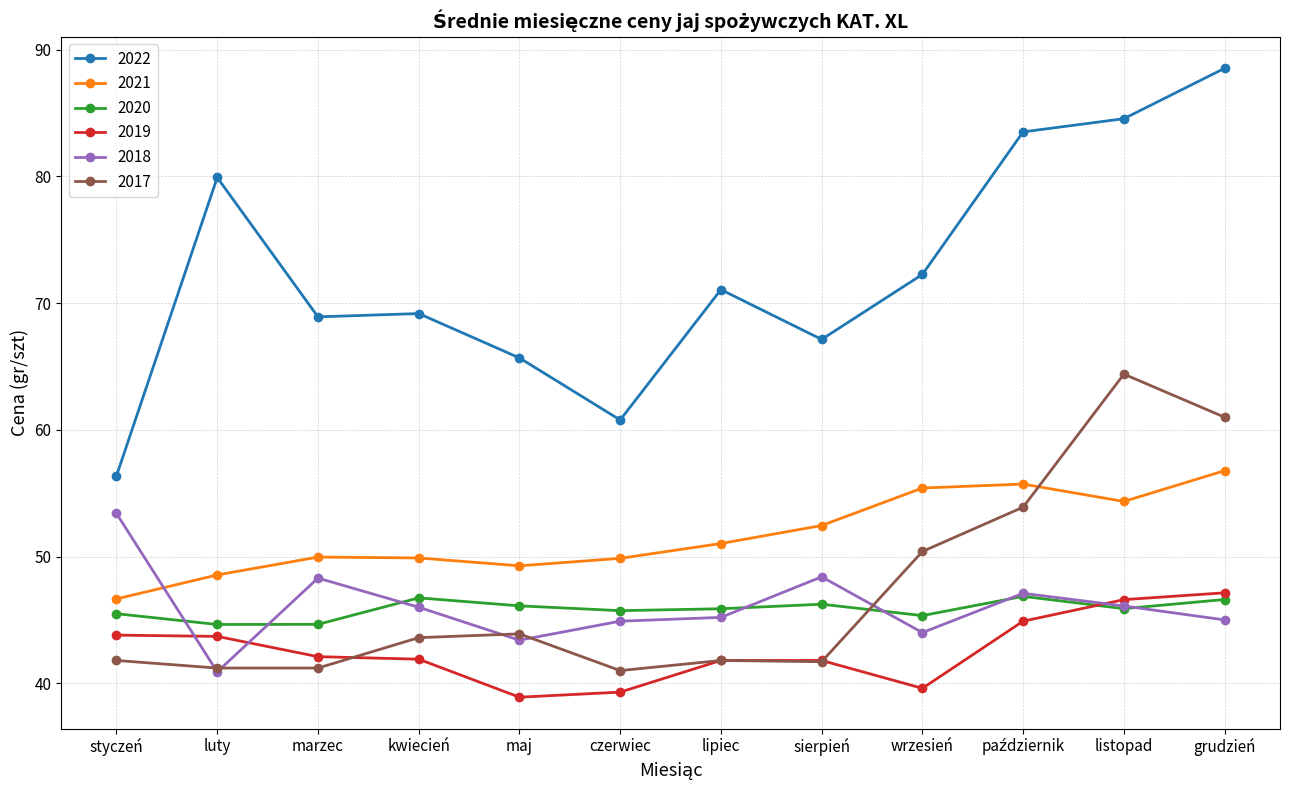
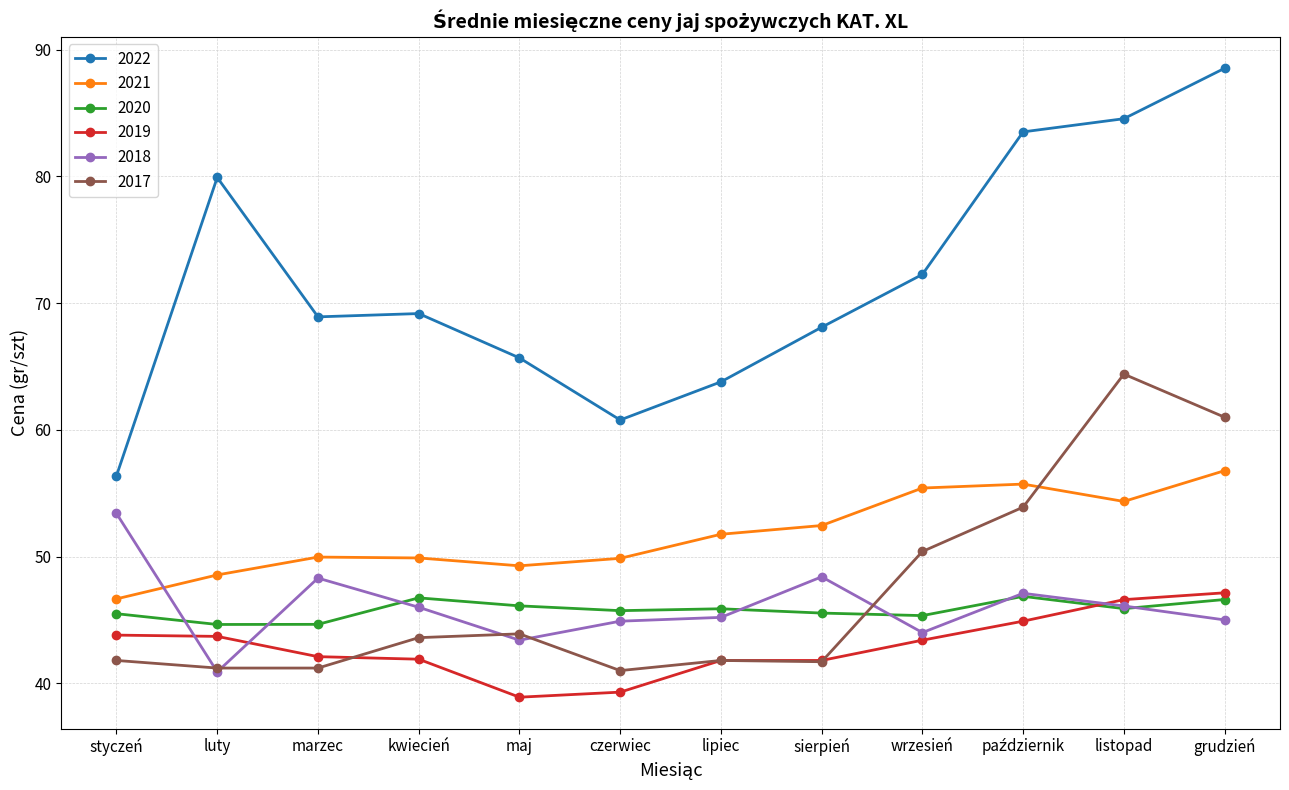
  {
    "2022": {
      "styczeń": 56.4,
      "luty": 79.9,
      "marzec": 68.9,
      "kwiecień": 69.2,
      "maj": 65.7,
      "czerwiec": 60.8,
-     "lipiec": 71.1,
-     "sierpień": 67.1,
+     "lipiec": 63.8,
+     "sierpień": 68.1,
      "wrzesień": 72.3,
      "październik": 83.5,
      "listopad": 84.6,
      "grudzień": 88.5
    },
    "2021": {
      "styczeń": 46.7,
      "luty": 48.6,
      "marzec": 50.0,
      "kwiecień": 49.9,
      "maj": 49.3,
      "czerwiec": 49.9,
-     "lipiec": 51.0,
+     "lipiec": 51.8,
      "sierpień": 52.5,
      "wrzesień": 55.4,
      "październik": 55.7,
      "listopad": 54.4,
      "grudzień": 56.8
    },
    "2020": {
      "styczeń": 45.5,
      "luty": 44.6,
      "marzec": 44.7,
      "kwiecień": 46.7,
      "maj": 46.1,
      "czerwiec": 45.7,
      "lipiec": 45.9,
-     "sierpień": 46.2,
+     "sierpień": 45.5,
      "wrzesień": 45.3,
      "październik": 46.9,
      "listopad": 45.9,
      "grudzień": 46.6
    },
    "2019": {
      "styczeń": 43.8,
      "luty": 43.7,
      "marzec": 42.1,
      "kwiecień": 41.9,
      "maj": 38.9,
      "czerwiec": 39.3,
-     "wrzesień": 39.6,
+     "wrzesień": 43.4,
      "październik": 44.9,
      "listopad": 46.6,
      "grudzień": 47.1
    },
    "2018": {
      "styczeń": 53.4,
      "luty": 40.9,
      "marzec": 48.3,
      "kwiecień": 46.0,
      "maj": 43.4,
      "czerwiec": 44.9,
      "lipiec": 45.2,
      "sierpień": 48.4,
      "wrzesień": 44.0,
      "październik": 47.1,
      "listopad": 46.1,
      "grudzień": 45.0
    },
    "2017": {
      "styczeń": 41.8,
      "luty": 41.2,
      "marzec": 41.2,
      "kwiecień": 43.6,
      "maj": 43.9,
      "czerwiec": 41.0,
      "wrzesień": 50.4,
      "październik": 53.9,
      "listopad": 64.4,
      "grudzień": 61.0
    }
  }
